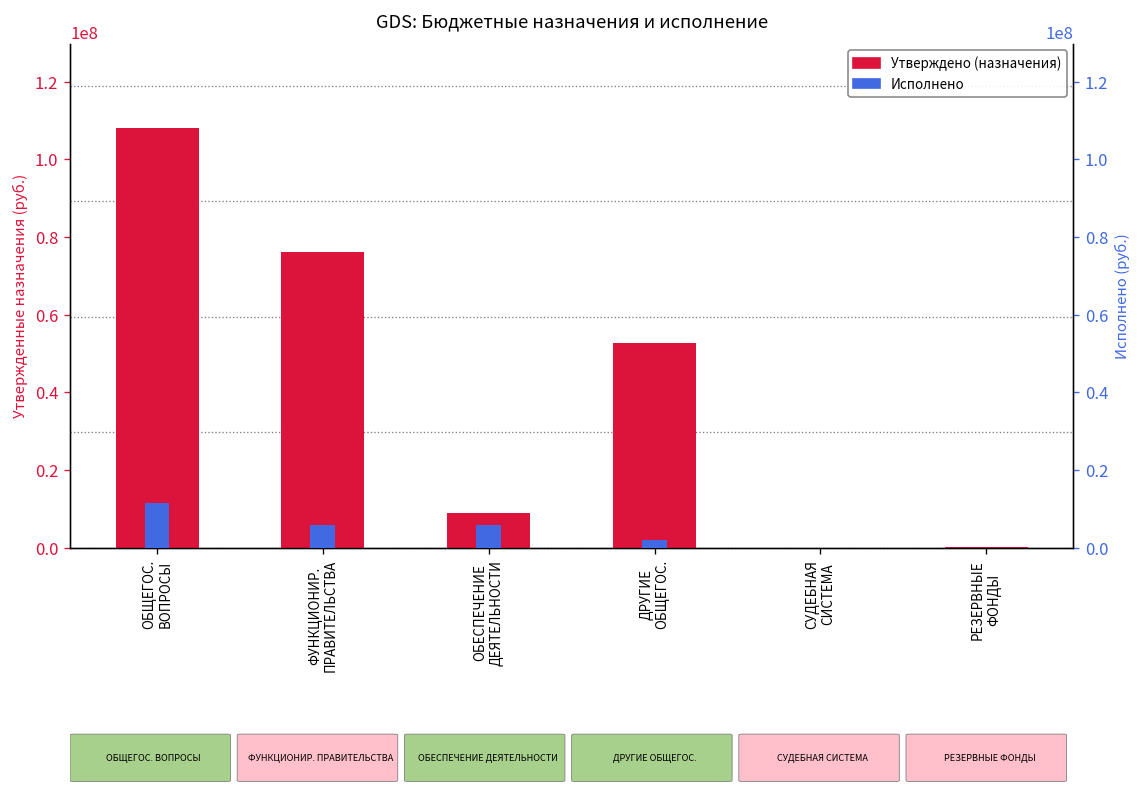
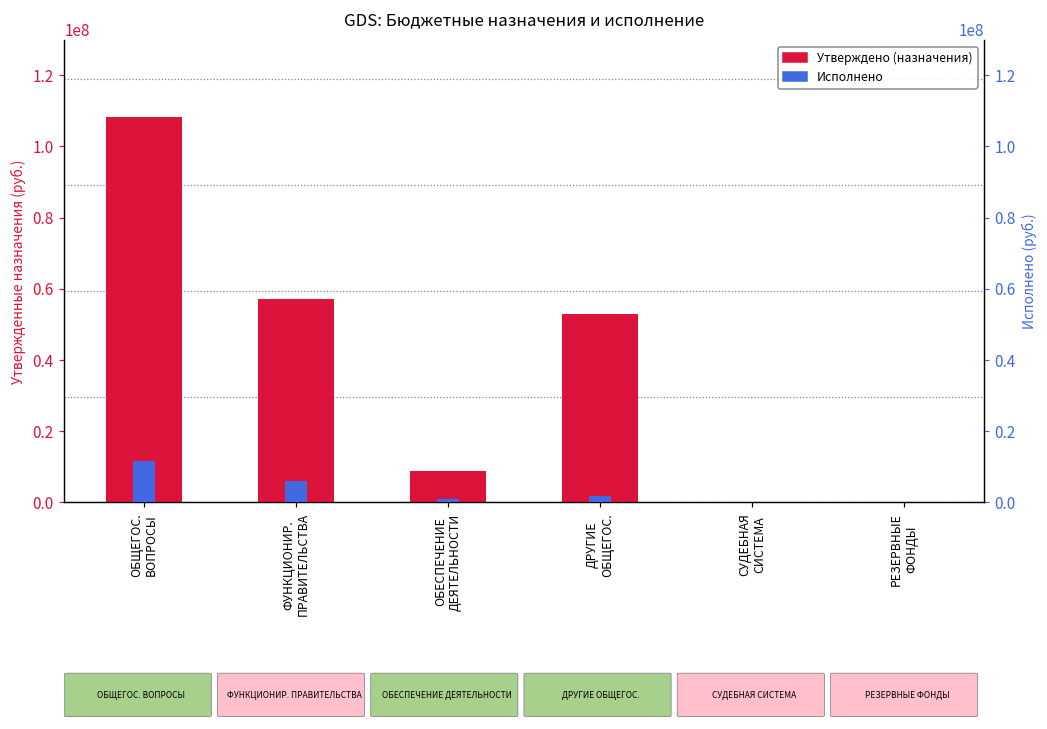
  {
    "Утверждено (назначения)": {
      "ОБЩЕГОС. ВОПРОСЫ": 108000000,
-     "ФУНКЦИОНИР. ПРАВИТЕЛЬСТВА": 76000000,
+     "ФУНКЦИОНИР. ПРАВИТЕЛЬСТВА": 57000000,
      "ОБЕСПЕЧЕНИЕ ДЕЯТЕЛЬНОСТИ": 9000000,
      "ДРУГИЕ ОБЩЕГОС.": 53000000
    },
    "Исполнено": {
      "ОБЩЕГОС. ВОПРОСЫ": 12000000,
      "ФУНКЦИОНИР. ПРАВИТЕЛЬСТВА": 6000000,
-     "ОБЕСПЕЧЕНИЕ ДЕЯТЕЛЬНОСТИ": 6000000,
+     "ОБЕСПЕЧЕНИЕ ДЕЯТЕЛЬНОСТИ": 1000000,
      "ДРУГИЕ ОБЩЕГОС.": 2000000,
      "СУДЕБНАЯ СИСТЕМА": 0,
      "РЕЗЕРВНЫЕ ФОНДЫ": 0
    }
  }
